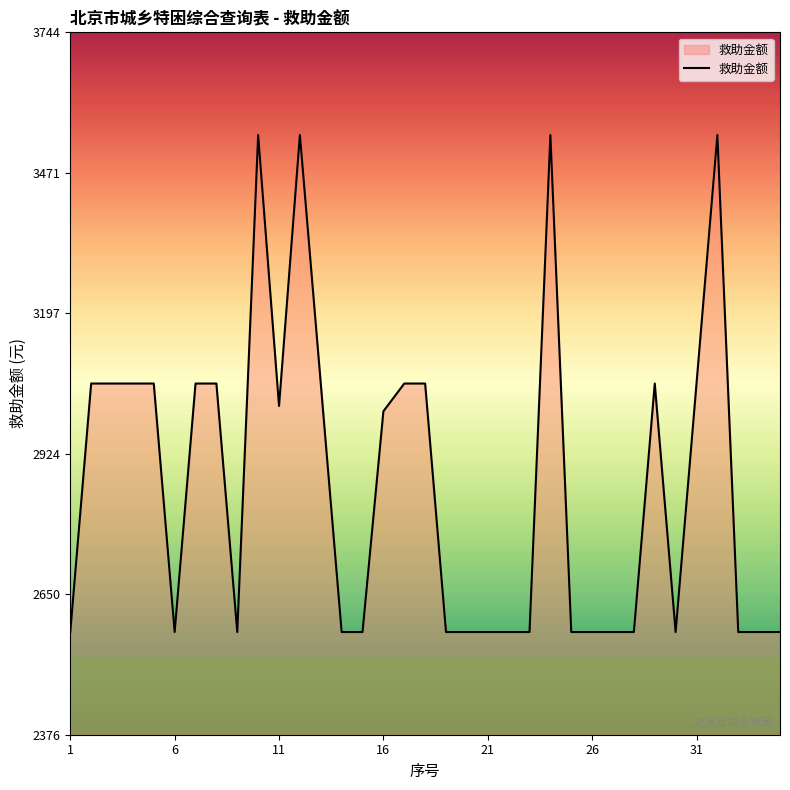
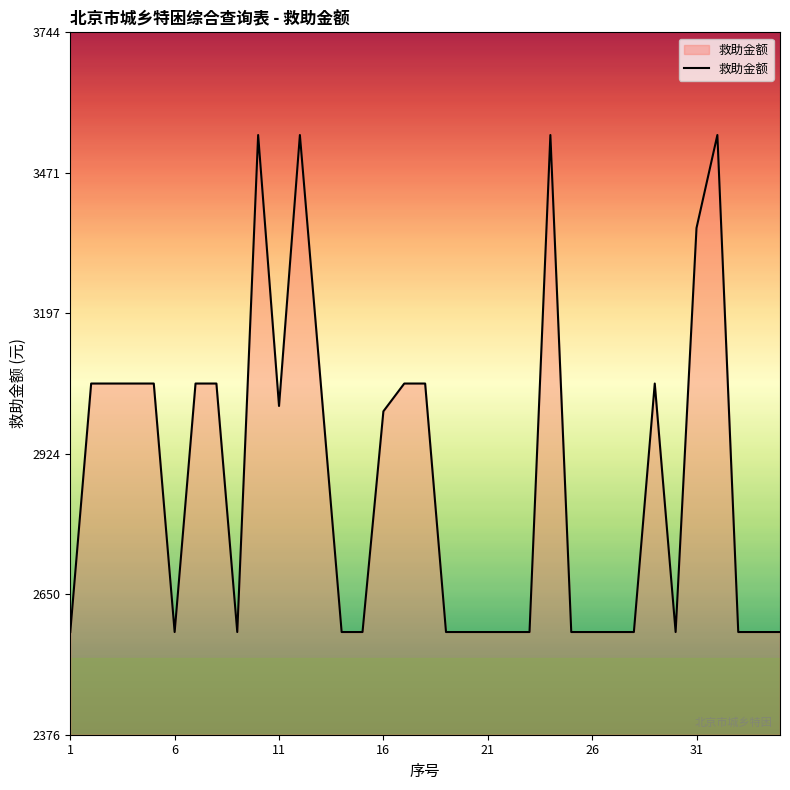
  {
    "1": 2580,
    "6": 2580,
    "11": 3020,
    "16": 3010,
    "21": 2580,
    "26": 2580,
-   "31": 3060
+   "31": 3360
  }
